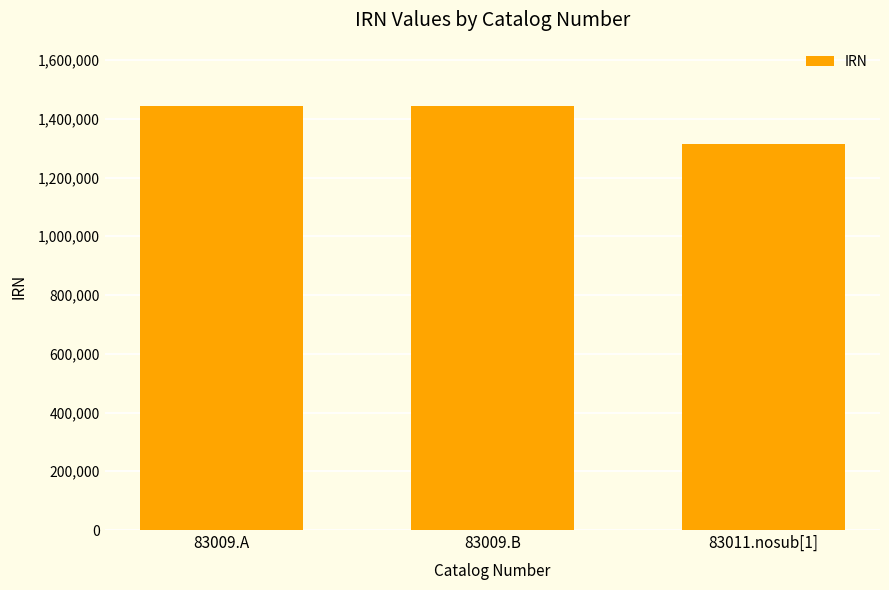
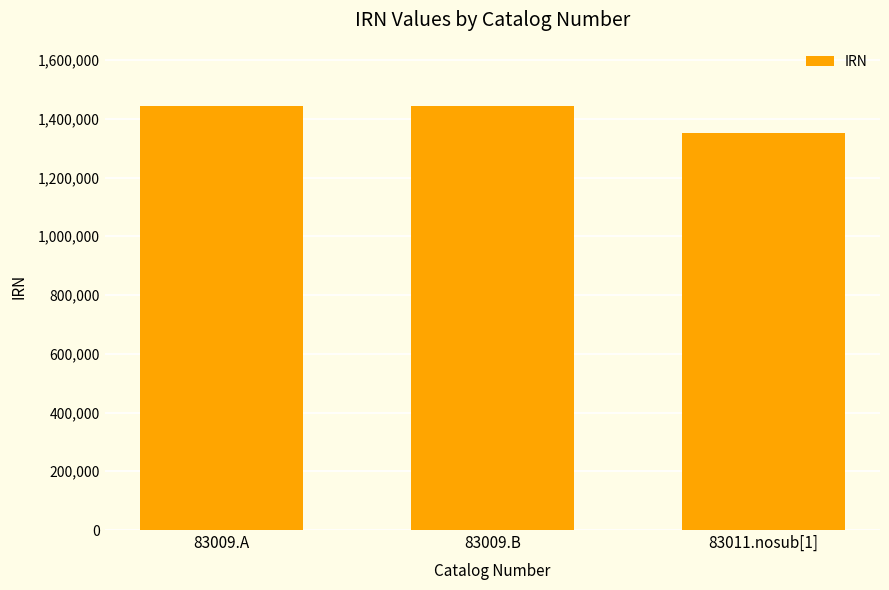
  {
    "83009.A": "1,440,000",
    "83009.B": "1,440,000",
-   "83011.nosub[1]": "1,310,000"
+   "83011.nosub[1]": "1,350,000"
  }
